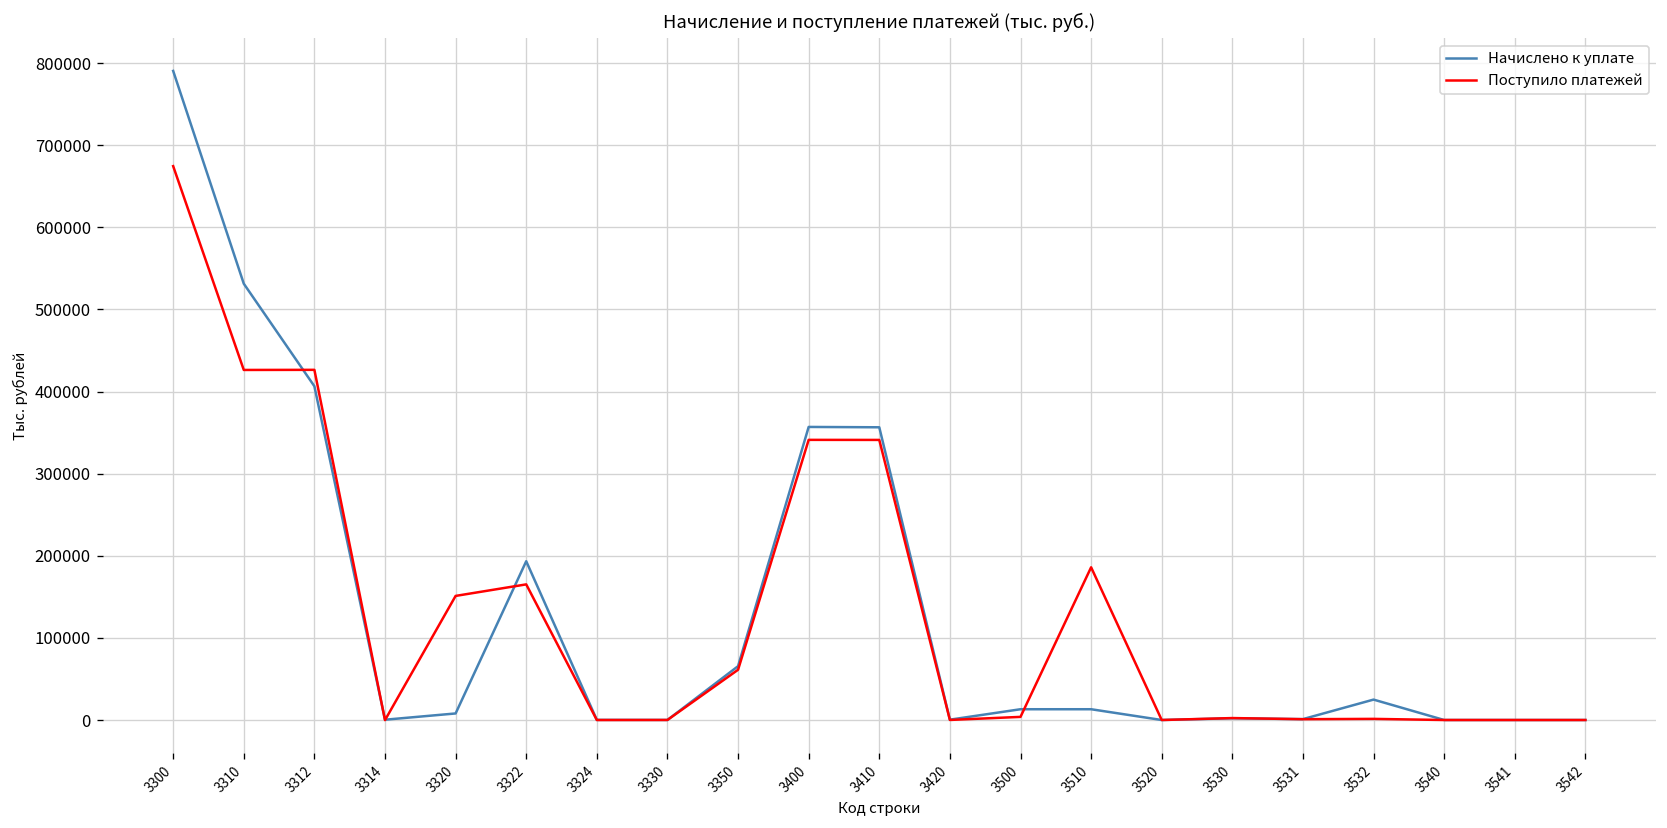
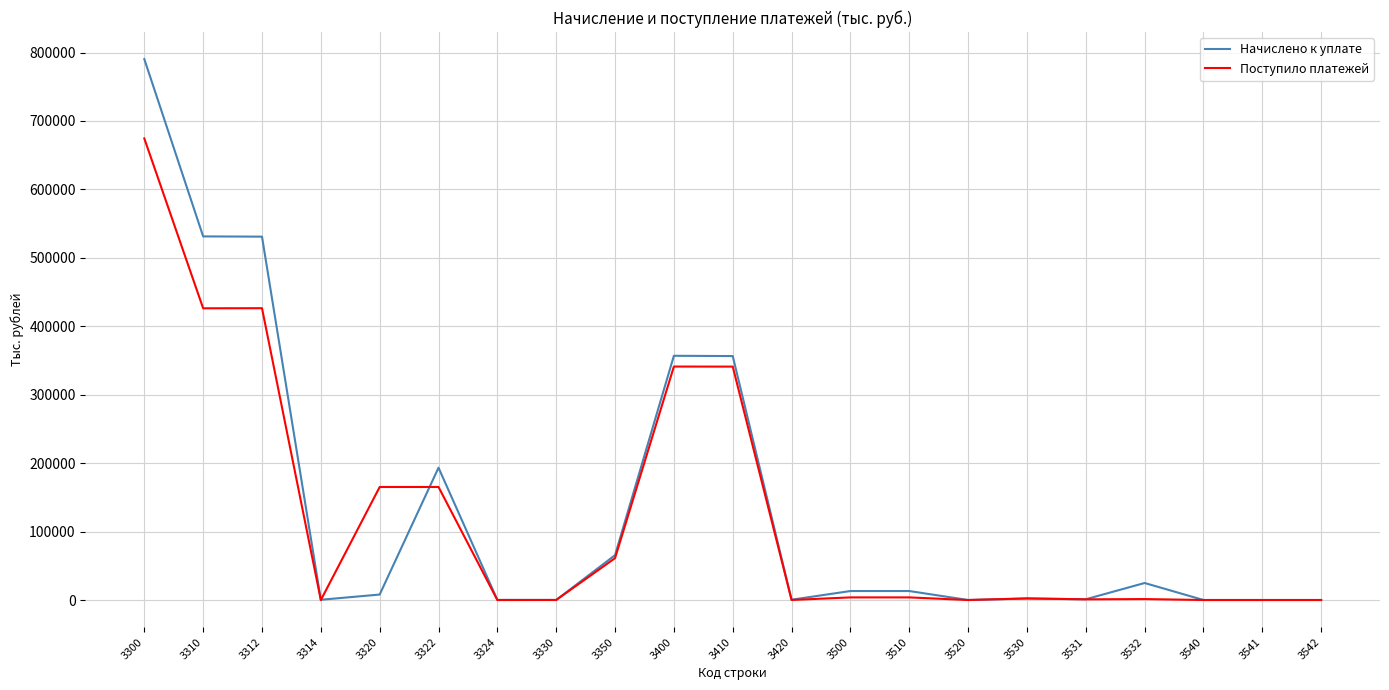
  {
    "Начислено к уплате": {
      "3300": 790000,
      "3310": 530000,
-     "3312": 410000,
+     "3312": 530000,
      "3320": 10000,
      "3322": 190000,
      "3350": 70000,
      "3400": 360000,
      "3410": 360000,
      "3500": 10000,
      "3510": 10000,
      "3532": 20000
    },
    "Поступило платежей": {
      "3300": 670000,
      "3310": 430000,
      "3312": 430000,
-     "3320": 150000,
+     "3320": 170000,
      "3322": 170000,
      "3350": 60000,
      "3400": 340000,
      "3410": 340000,
      "3500": 0,
-     "3510": 190000,
+     "3510": 0,
      "3532": 0
    }
  }
